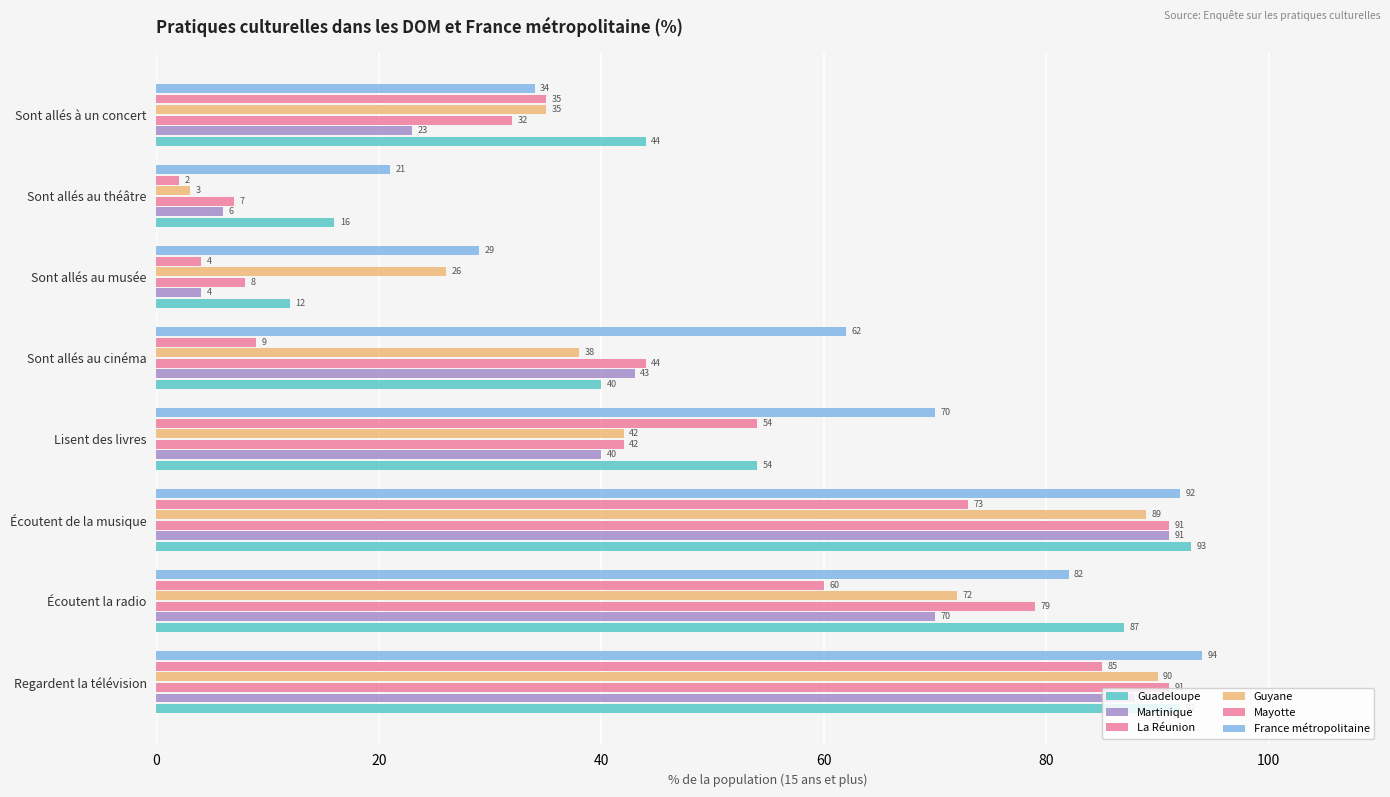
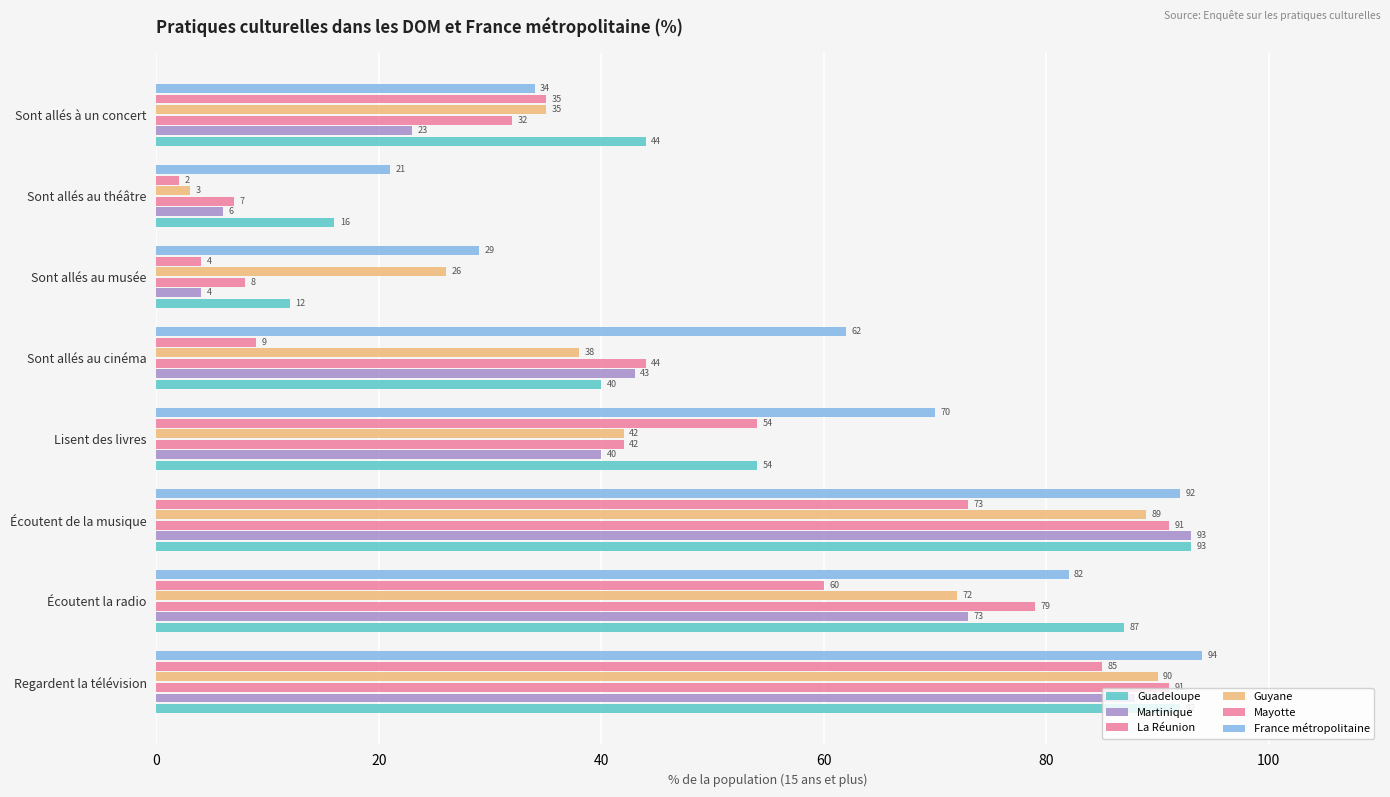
  {
    "Martinique": {
      "Sont allés à un concert": 23,
      "Sont allés au théâtre": 6,
      "Sont allés au musée": 4,
      "Sont allés au cinéma": 43,
      "Lisent des livres": 40,
-     "Écoutent de la musique": 91,
-     "Écoutent la radio": 70
+     "Écoutent de la musique": 93,
+     "Écoutent la radio": 73
    },
    "Guyane": {
      "Sont allés à un concert": 35,
      "Sont allés au théâtre": 3,
      "Sont allés au musée": 26,
      "Sont allés au cinéma": 38,
      "Lisent des livres": 42,
      "Écoutent de la musique": 89,
      "Écoutent la radio": 72,
      "Regardent la télévision": 90
    }
  }
